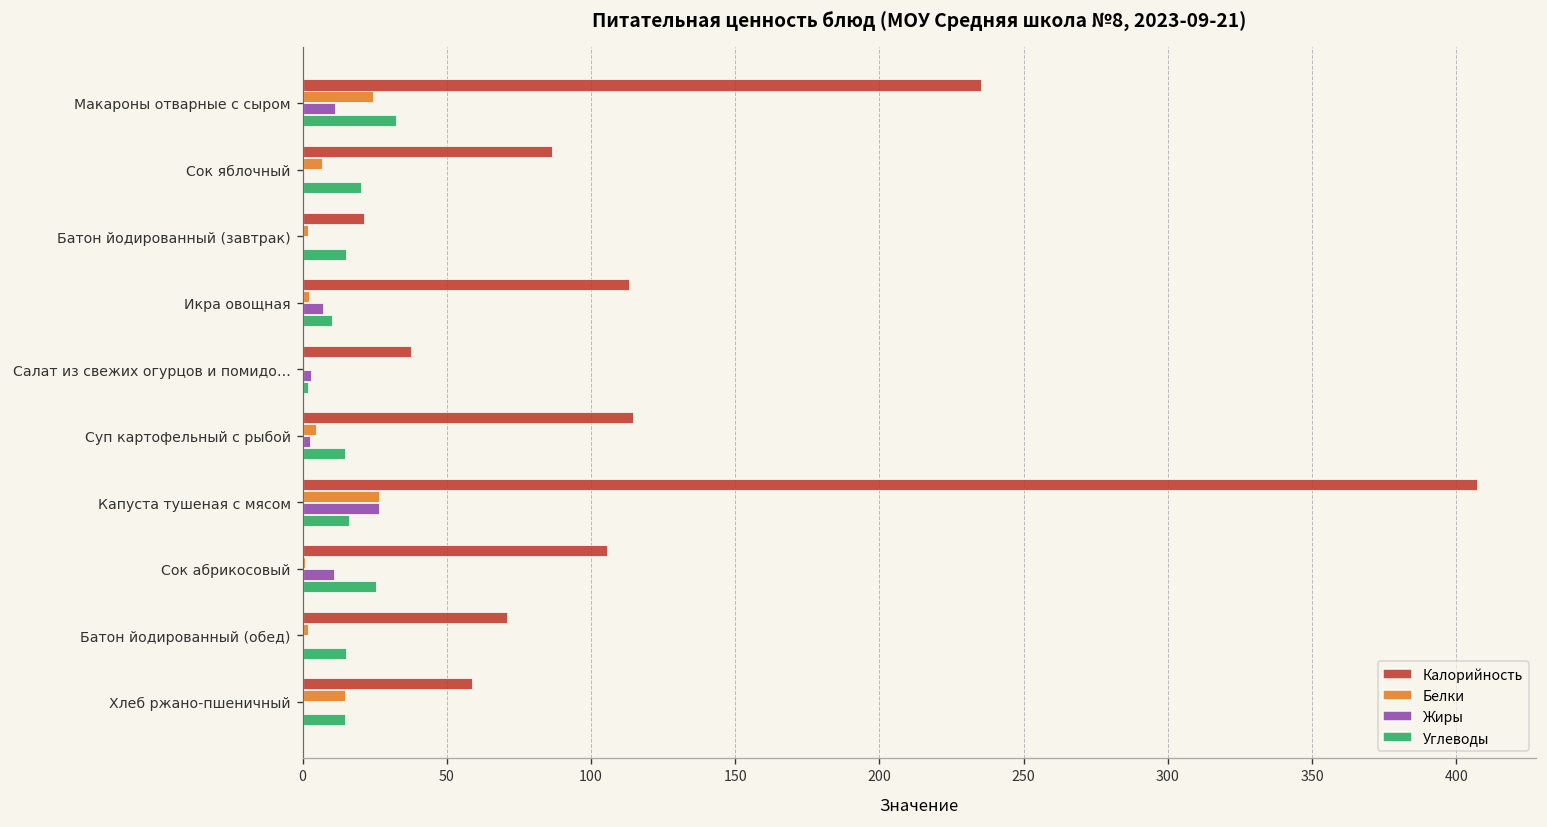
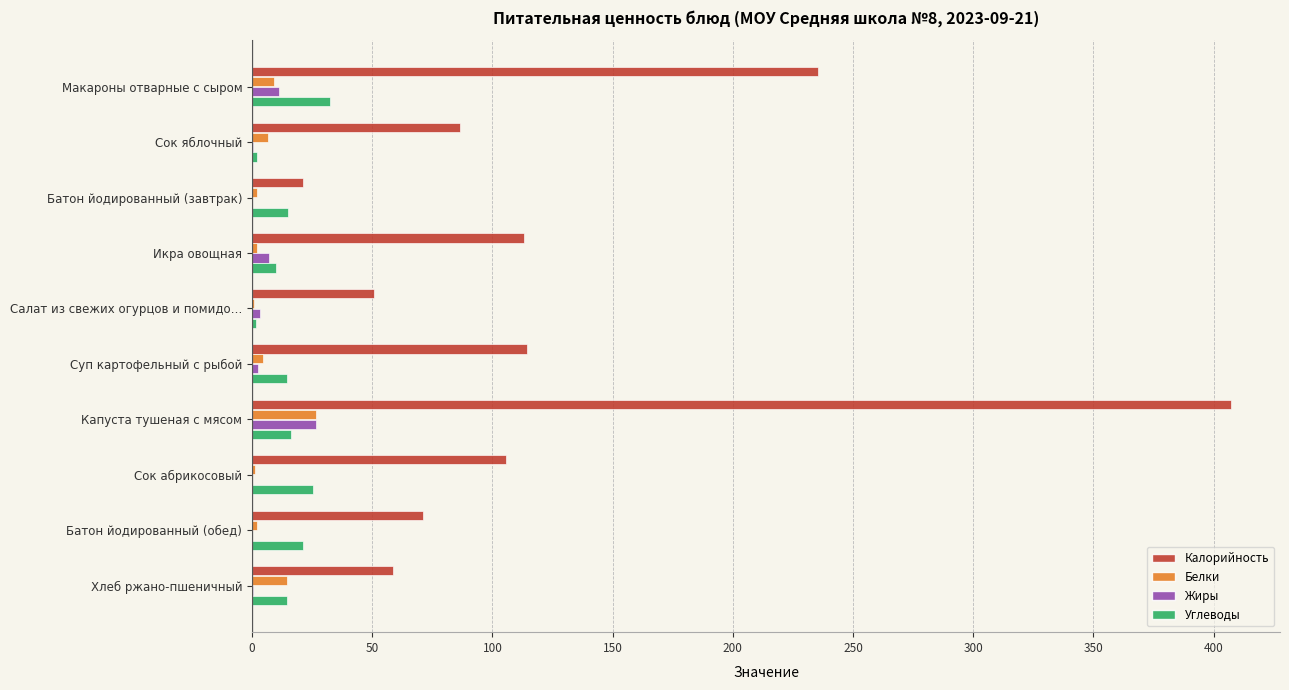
  {
    "Калорийность": {
      "Макароны отварные с сыром": 235,
      "Сок яблочный": 87,
      "Батон йодированный (завтрак)": 21,
      "Икра овощная": 113,
-     "Салат из свежих огурцов и помидо…": 38,
+     "Салат из свежих огурцов и помидо…": 51,
      "Суп картофельный с рыбой": 115,
      "Капуста тушеная с мясом": 407,
      "Сок абрикосовый": 106,
      "Батон йодированный (обед)": 71,
      "Хлеб ржано-пшеничный": 59
    },
    "Белки": {
-     "Макароны отварные с сыром": 25,
+     "Макароны отварные с сыром": 9,
      "Сок яблочный": 7,
      "Батон йодированный (завтрак)": 2,
      "Икра овощная": 2,
      "Суп картофельный с рыбой": 5,
      "Капуста тушеная с мясом": 26,
      "Батон йодированный (обед)": 2,
      "Хлеб ржано-пшеничный": 15
    },
    "Жиры": {
      "Макароны отварные с сыром": 11,
      "Батон йодированный (завтрак)": 0,
      "Икра овощная": 7,
      "Салат из свежих огурцов и помидо…": 3,
      "Суп картофельный с рыбой": 3,
      "Капуста тушеная с мясом": 26,
-     "Сок абрикосовый": 11,
+     "Сок абрикосовый": 0,
      "Батон йодированный (обед)": 0
    },
    "Углеводы": {
      "Макароны отварные с сыром": 33,
-     "Сок яблочный": 20,
+     "Сок яблочный": 2,
      "Батон йодированный (завтрак)": 15,
      "Икра овощная": 10,
      "Салат из свежих огурцов и помидо…": 2,
      "Суп картофельный с рыбой": 15,
      "Капуста тушеная с мясом": 16,
      "Сок абрикосовый": 25,
-     "Батон йодированный (обед)": 15,
+     "Батон йодированный (обед)": 21,
      "Хлеб ржано-пшеничный": 15
    }
  }
